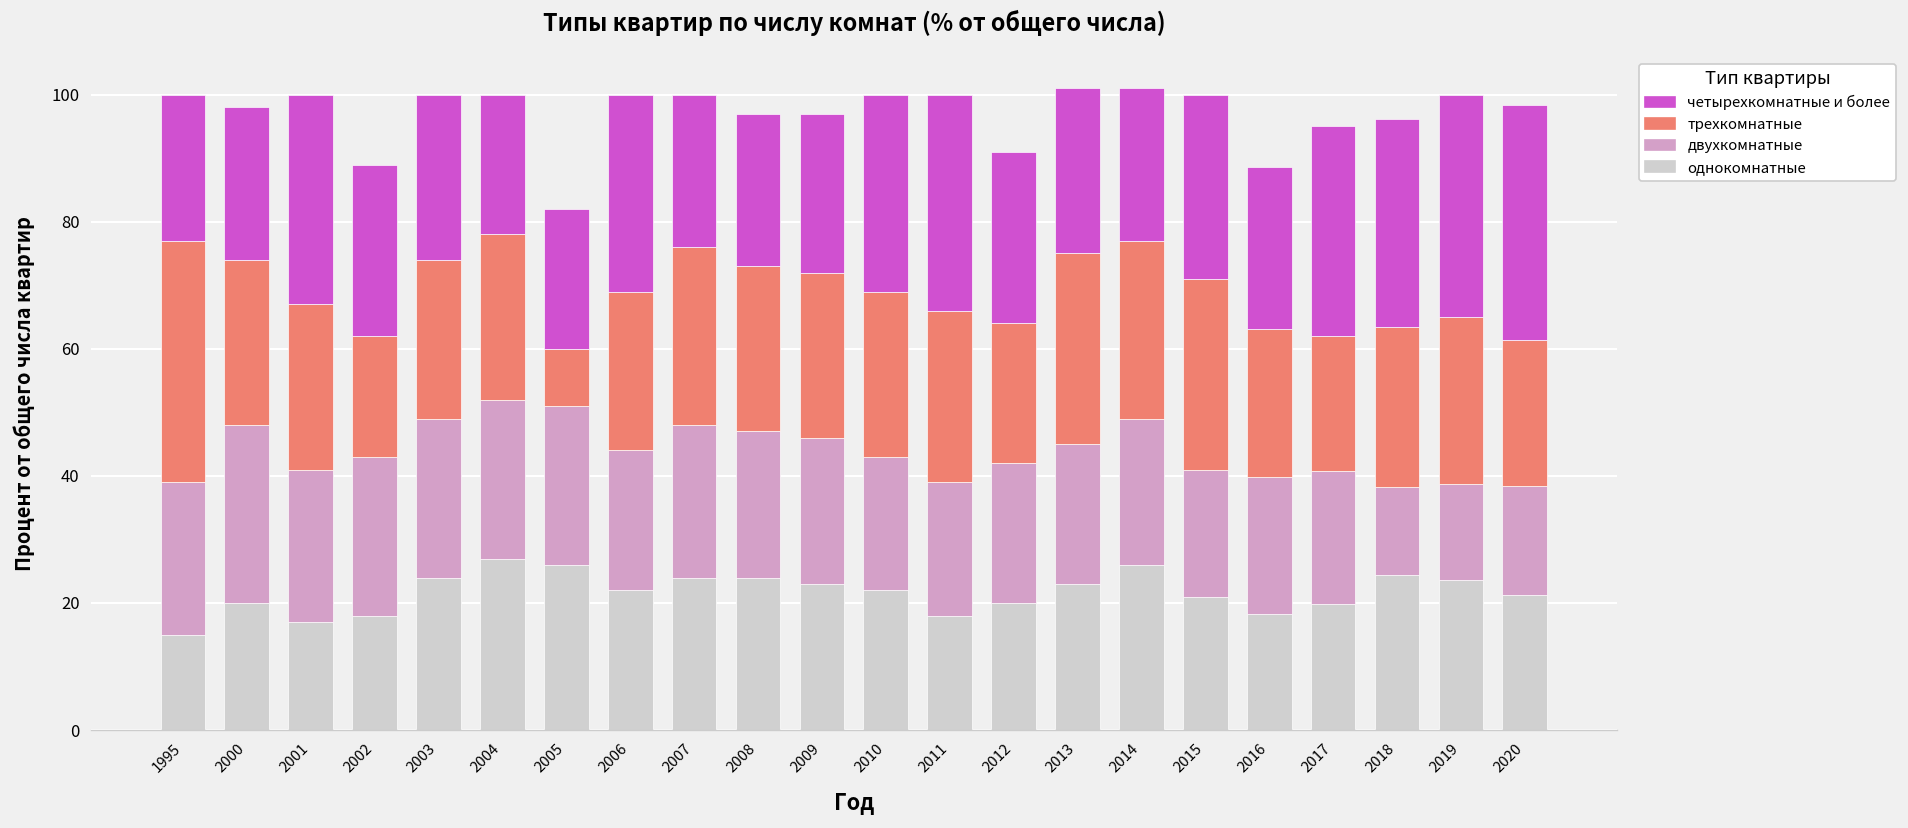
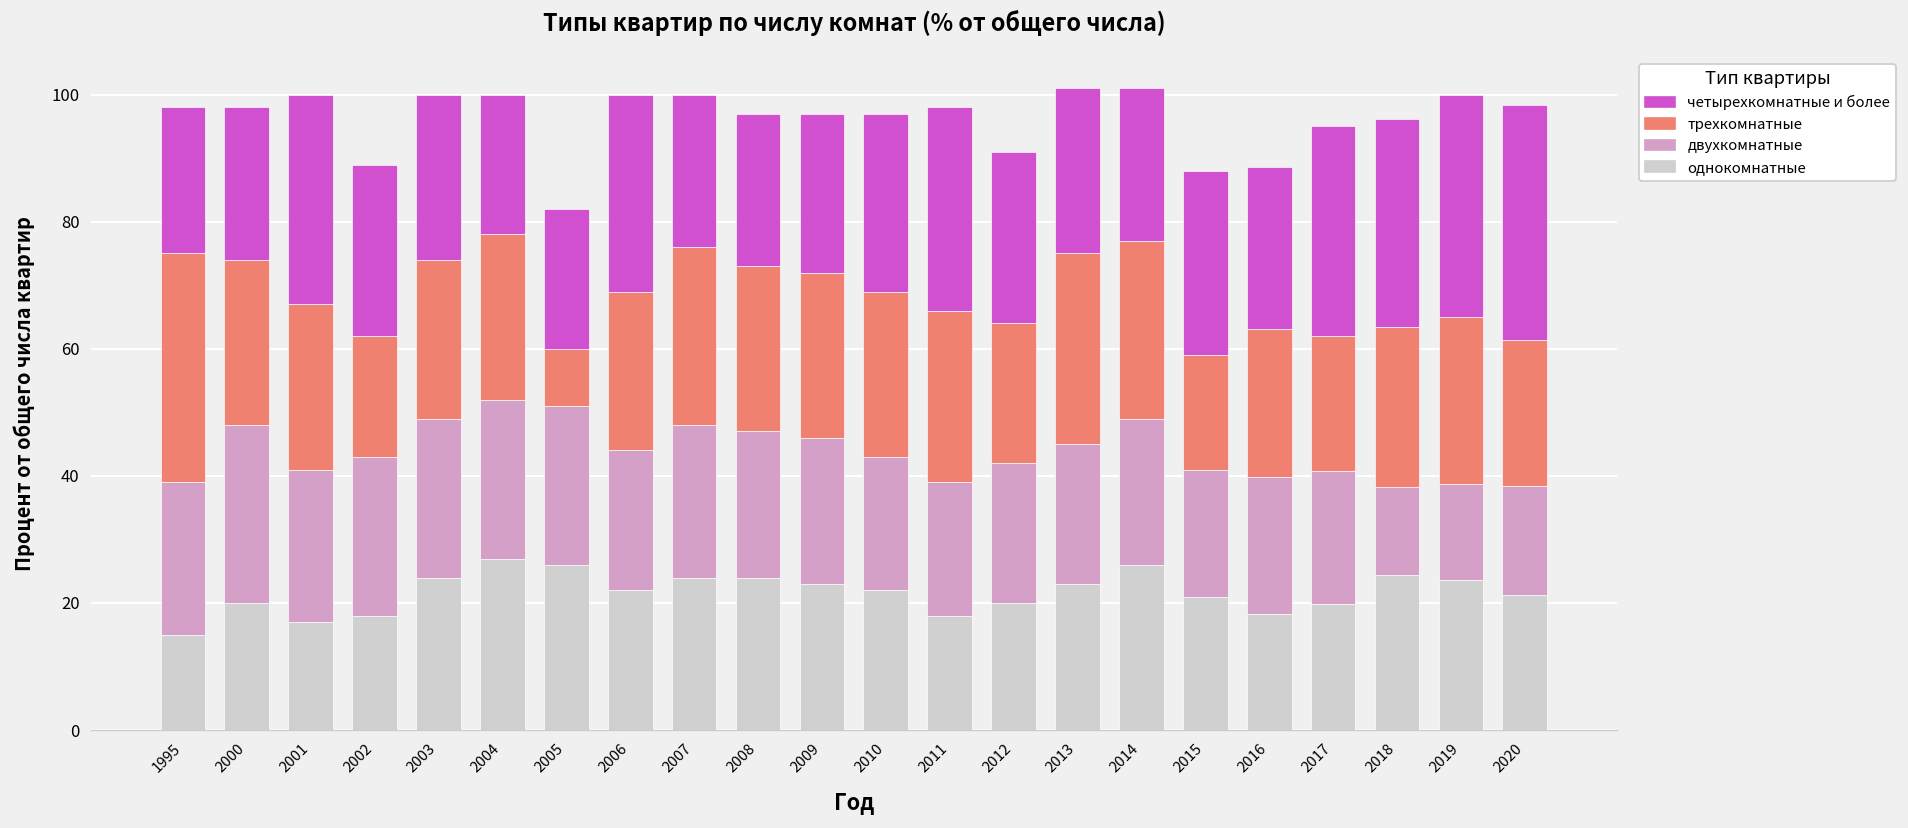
  {
    "трехкомнатные": {
-     "1995": 38,
+     "1995": 36,
      "2000": 26,
      "2001": 26,
      "2002": 19,
      "2003": 25,
      "2004": 26,
      "2005": 9,
      "2006": 25,
      "2007": 28,
      "2008": 26,
      "2009": 26,
      "2010": 26,
      "2011": 27,
      "2012": 22,
      "2013": 30,
      "2014": 28,
-     "2015": 30,
+     "2015": 18,
      "2016": 23,
      "2017": 21,
      "2018": 25,
      "2019": 26,
      "2020": 23
    },
    "четырехкомнатные и более": {
      "1995": 23,
      "2000": 24,
      "2001": 33,
      "2002": 27,
      "2003": 26,
      "2004": 22,
      "2005": 22,
      "2006": 31,
      "2007": 24,
      "2008": 24,
      "2009": 25,
-     "2010": 31,
-     "2011": 34,
+     "2010": 28,
+     "2011": 32,
      "2012": 27,
      "2013": 26,
      "2014": 24,
      "2015": 29,
      "2016": 26,
      "2017": 33,
      "2018": 33,
      "2019": 35,
      "2020": 37
    }
  }
